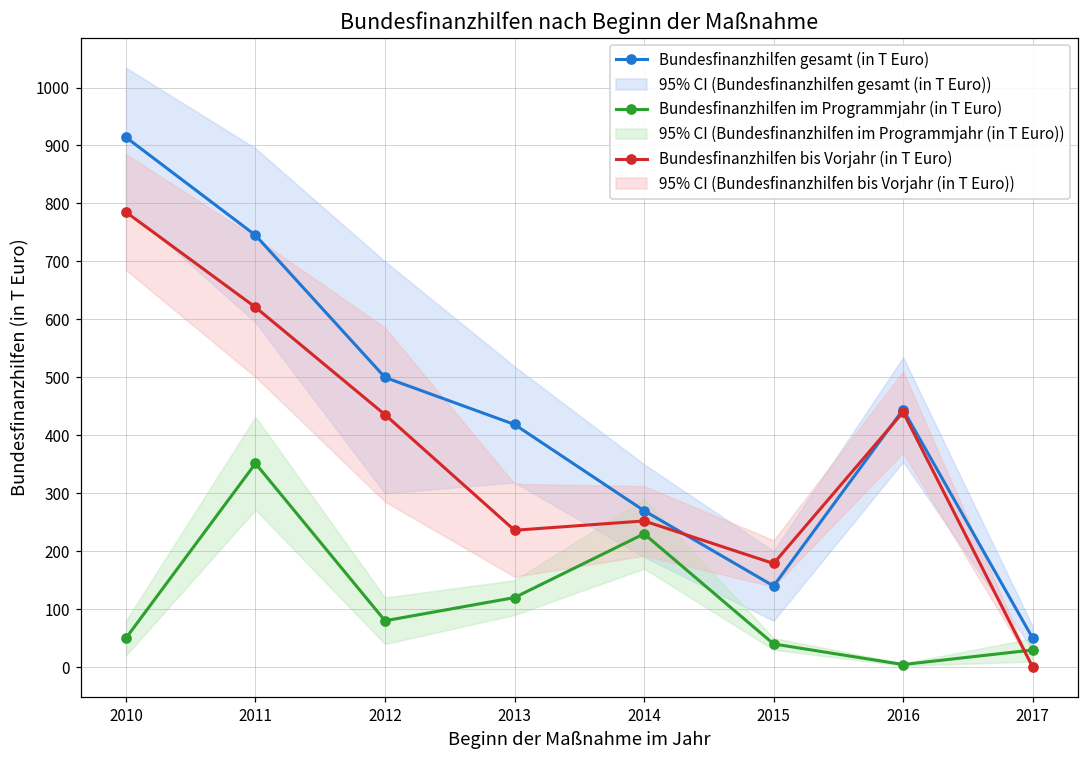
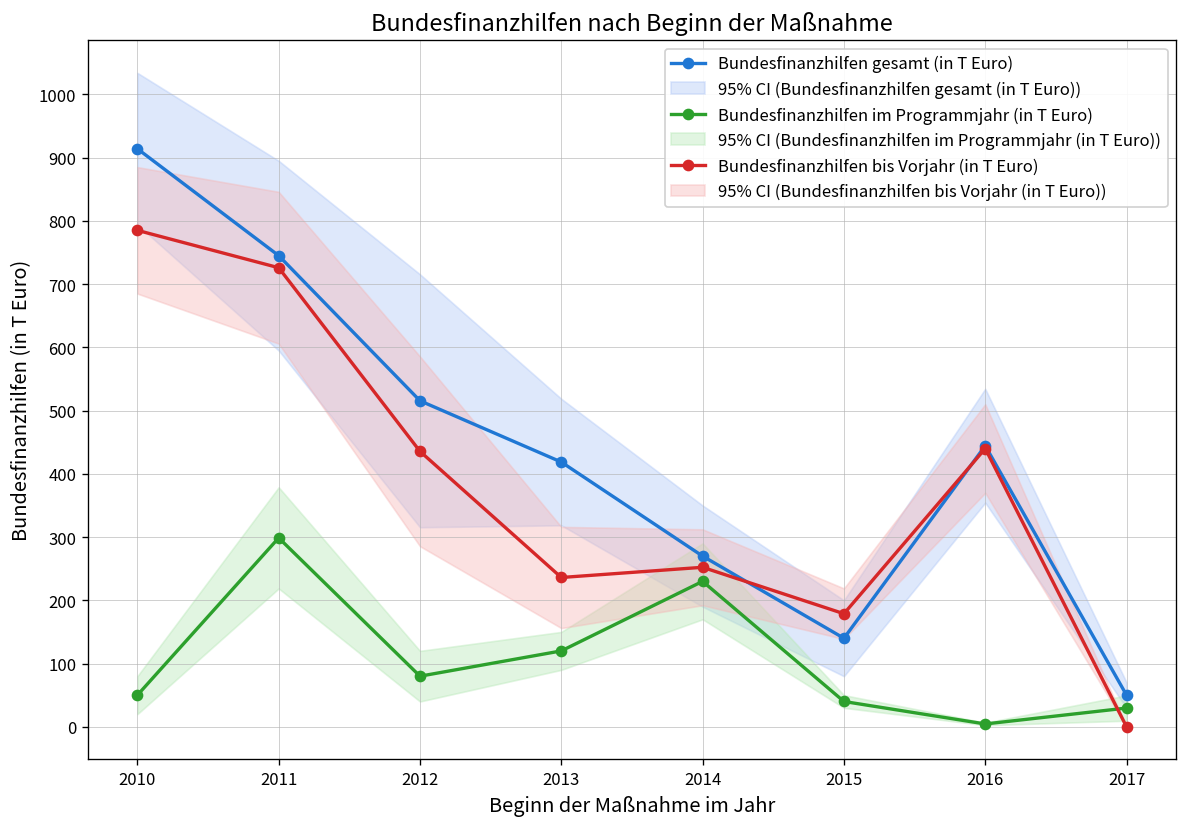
  {
    "Bundesfinanzhilfen gesamt (in T Euro)": {
      "2010": 910,
-     "2012": 500,
+     "2012": 520,
      "2013": 420,
      "2014": 270,
      "2015": 140
    },
    "Bundesfinanzhilfen im Programmjahr (in T Euro)": {
      "2010": 50,
-     "2011": 350,
+     "2011": 300,
      "2012": 80,
      "2013": 120,
      "2014": 230,
      "2015": 40,
      "2017": 30
    },
    "Bundesfinanzhilfen bis Vorjahr (in T Euro)": {
      "2010": 790,
-     "2011": 620,
+     "2011": 730,
      "2012": 440,
      "2013": 240,
      "2014": 250,
      "2015": 180
    }
  }
